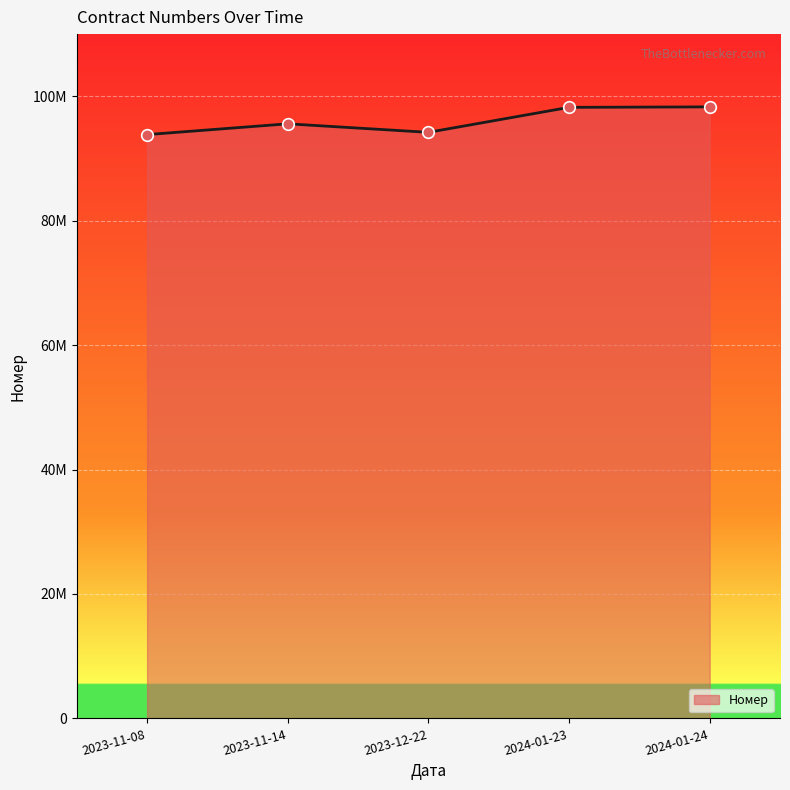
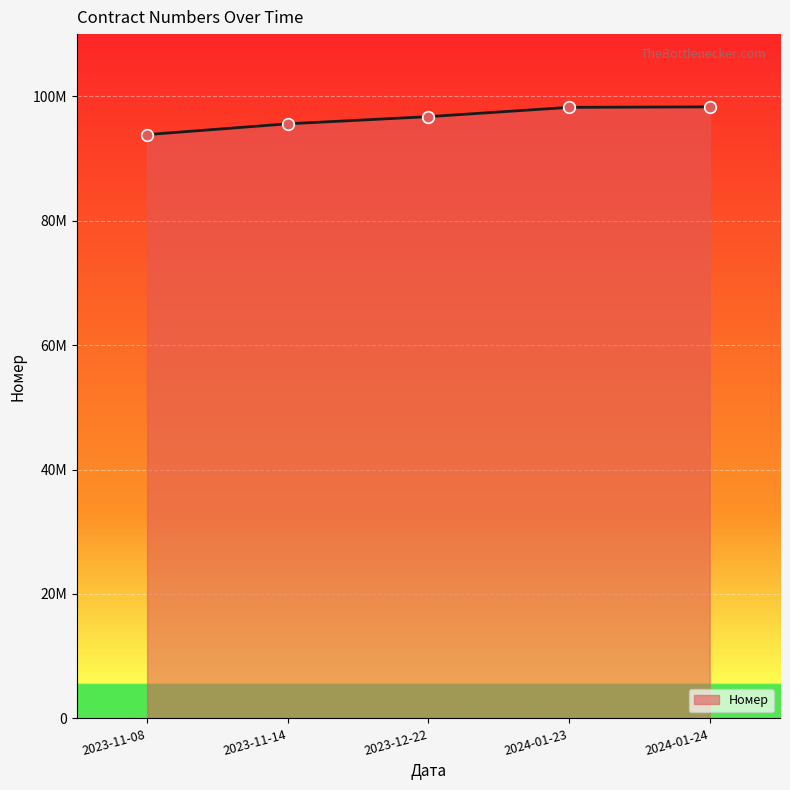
  {
    "2023-11-08": 94000000,
    "2023-11-14": 96000000,
-   "2023-12-22": 94000000,
+   "2023-12-22": 97000000,
    "2024-01-23": 98000000,
    "2024-01-24": 98000000
  }
